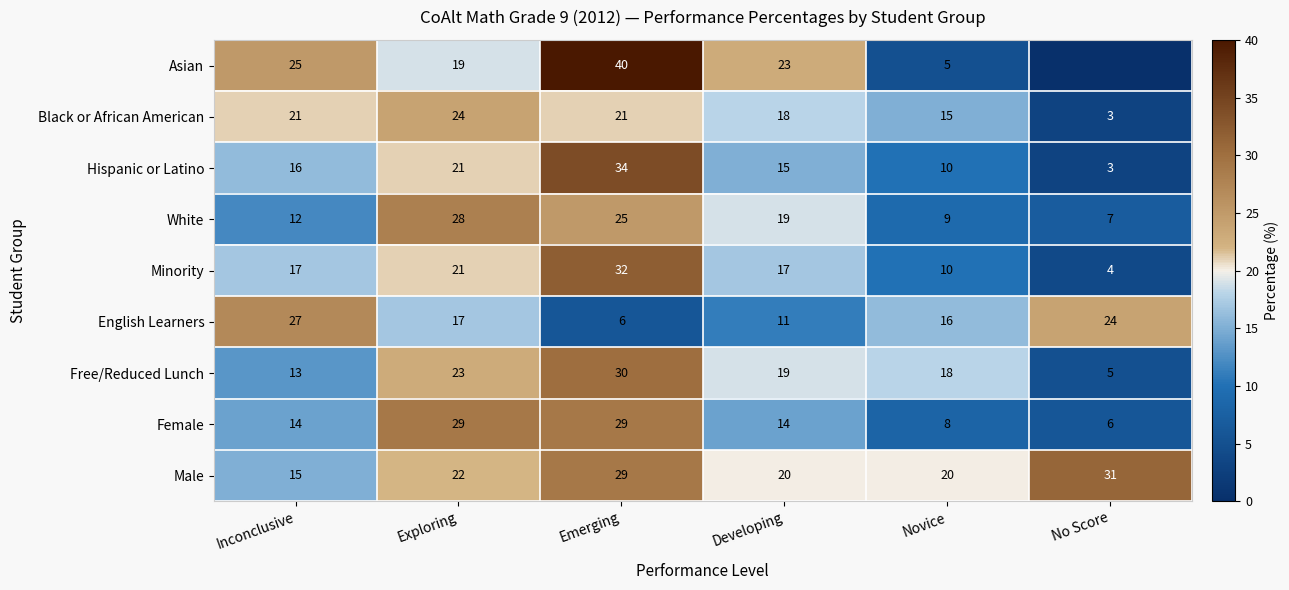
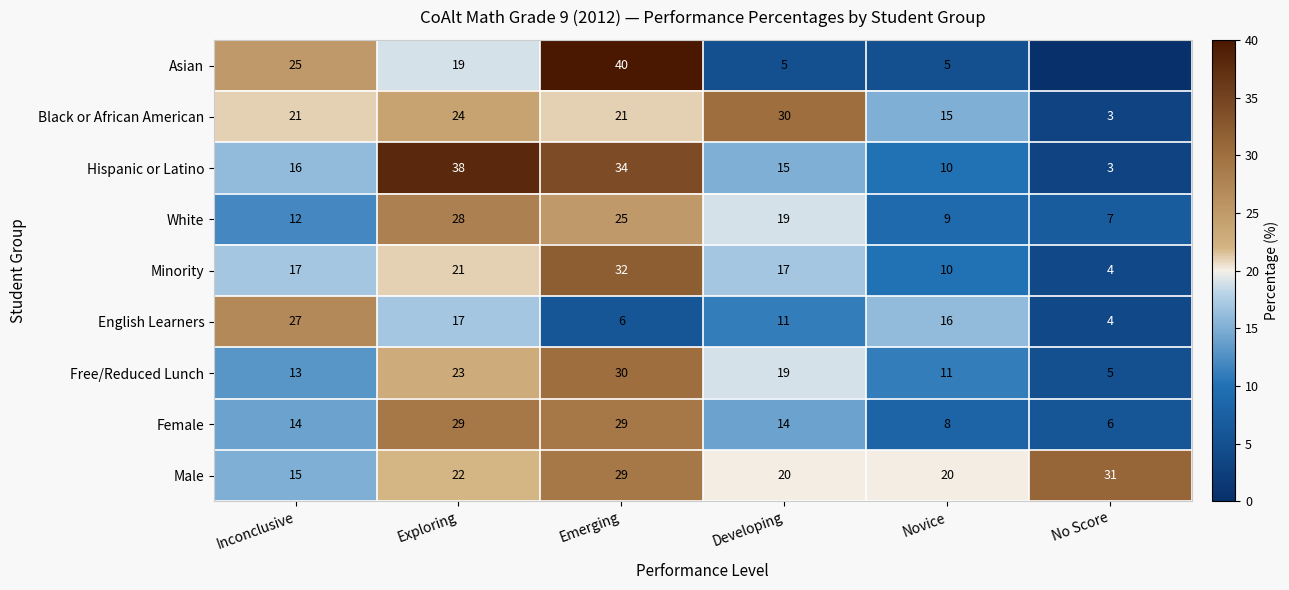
  {
    "Asian": {
      "Inconclusive": 25,
      "Exploring": 19,
      "Emerging": 40,
-     "Developing": 23,
+     "Developing": 5,
      "Novice": 5
    },
    "Black or African American": {
      "Inconclusive": 21,
      "Exploring": 24,
      "Emerging": 21,
-     "Developing": 18,
+     "Developing": 30,
      "Novice": 15,
      "No Score": 3
    },
    "Hispanic or Latino": {
      "Inconclusive": 16,
-     "Exploring": 21,
+     "Exploring": 38,
      "Emerging": 34,
      "Developing": 15,
      "Novice": 10,
      "No Score": 3
    },
    "White": {
      "Inconclusive": 12,
      "Exploring": 28,
      "Emerging": 25,
      "Developing": 19,
      "Novice": 9,
      "No Score": 7
    },
    "Minority": {
      "Inconclusive": 17,
      "Exploring": 21,
      "Emerging": 32,
      "Developing": 17,
      "Novice": 10,
      "No Score": 4
    },
    "English Learners": {
      "Inconclusive": 27,
      "Exploring": 17,
      "Emerging": 6,
      "Developing": 11,
      "Novice": 16,
-     "No Score": 24
+     "No Score": 4
    },
    "Free/Reduced Lunch": {
      "Inconclusive": 13,
      "Exploring": 23,
      "Emerging": 30,
      "Developing": 19,
-     "Novice": 18,
+     "Novice": 11,
      "No Score": 5
    },
    "Female": {
      "Inconclusive": 14,
      "Exploring": 29,
      "Emerging": 29,
      "Developing": 14,
      "Novice": 8,
      "No Score": 6
    },
    "Male": {
      "Inconclusive": 15,
      "Exploring": 22,
      "Emerging": 29,
      "Developing": 20,
      "Novice": 20,
      "No Score": 31
    }
  }
